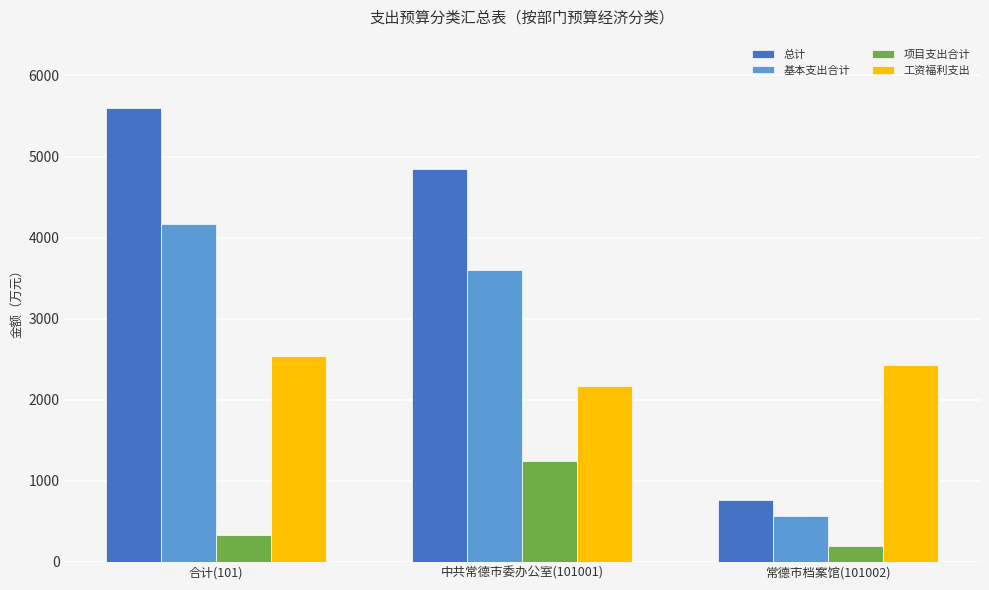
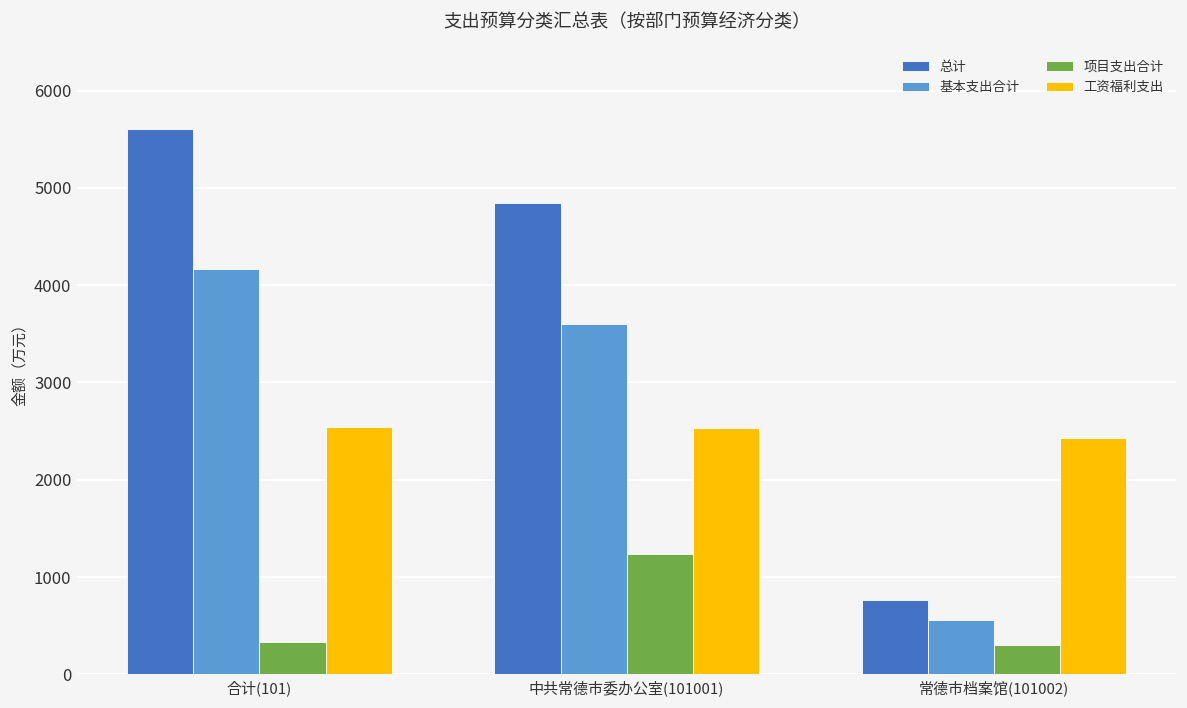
  {
    "项目支出合计": {
      "合计(101)": 300,
      "中共常德市委办公室(101001)": 1200,
-     "常德市档案馆(101002)": 200
+     "常德市档案馆(101002)": 300
    },
    "工资福利支出": {
      "合计(101)": 2500,
-     "中共常德市委办公室(101001)": 2200,
+     "中共常德市委办公室(101001)": 2500,
      "常德市档案馆(101002)": 2400
    }
  }
